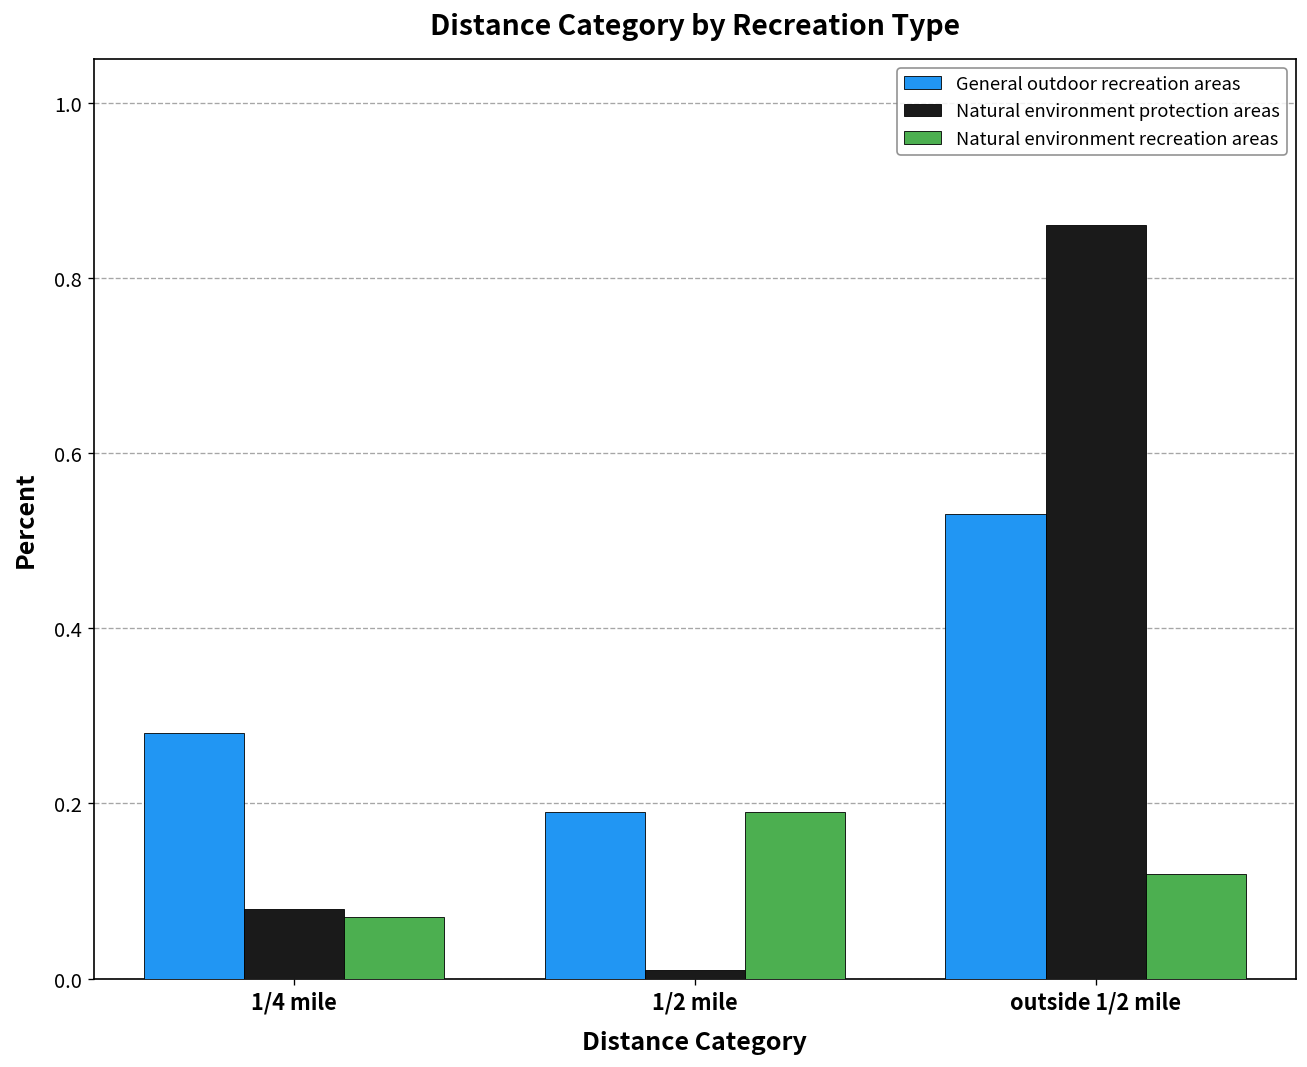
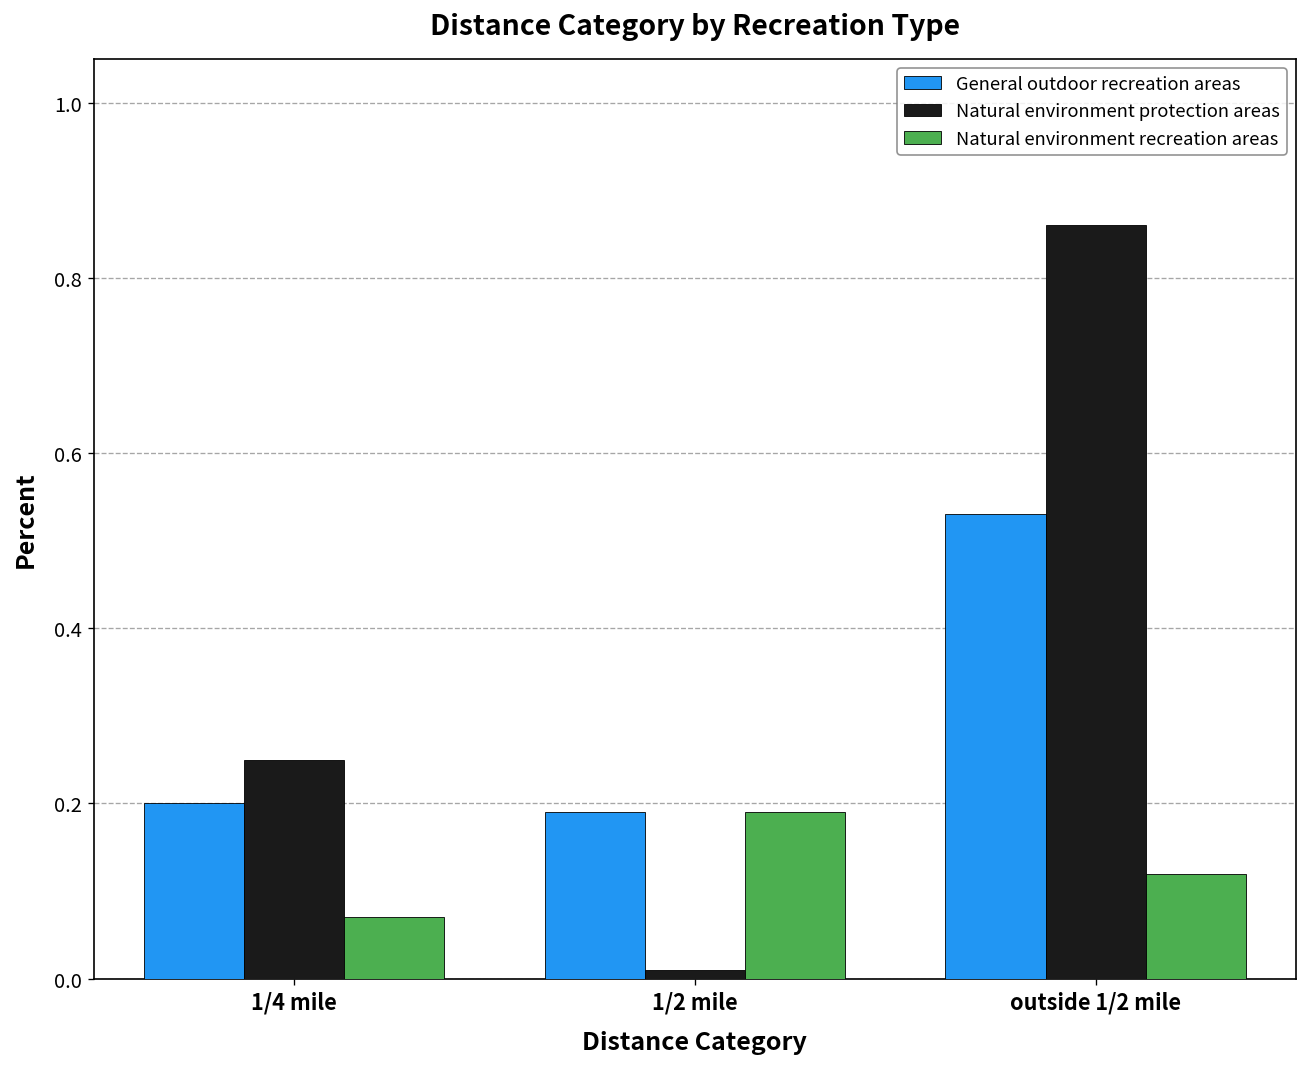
  {
    "General outdoor recreation areas": {
-     "1/4 mile": 0.28,
+     "1/4 mile": 0.20,
      "1/2 mile": 0.19,
      "outside 1/2 mile": 0.53
    },
    "Natural environment protection areas": {
-     "1/4 mile": 0.08,
+     "1/4 mile": 0.25,
      "1/2 mile": 0.01,
      "outside 1/2 mile": 0.86
    },
    "Natural environment recreation areas": {
      "1/4 mile": 0.07,
      "1/2 mile": 0.19,
      "outside 1/2 mile": 0.12
    }
  }
